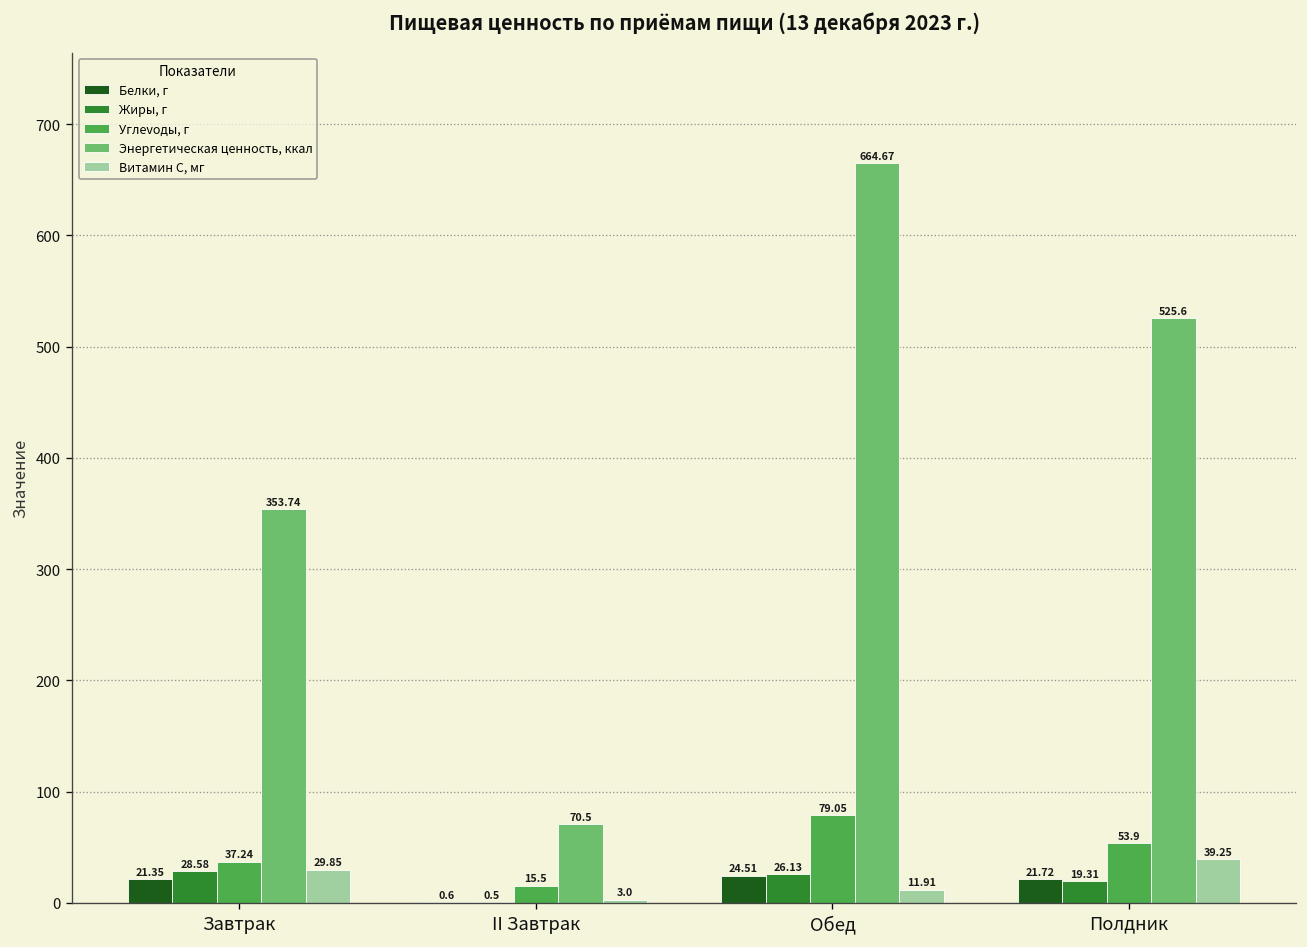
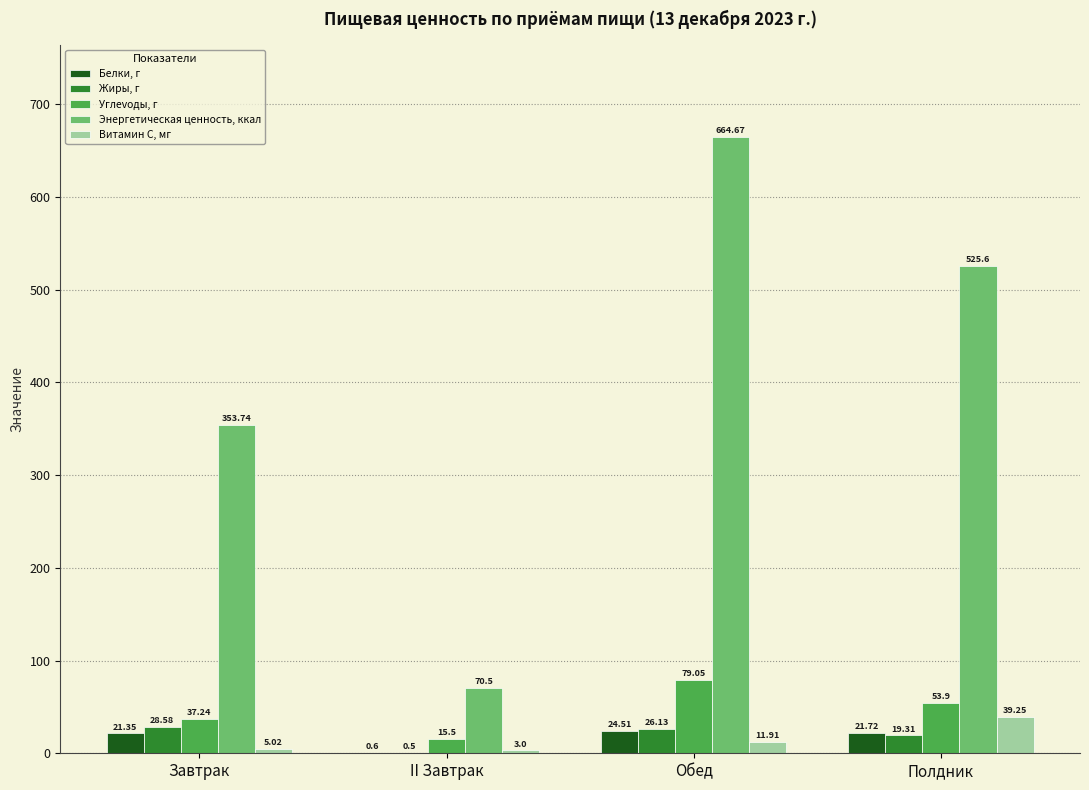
  {
    "Витамин С, мг": {
-     "Завтрак": 29.85,
+     "Завтрак": 5.02,
      "II Завтрак": 3.0,
      "Обед": 11.91,
      "Полдник": 39.25
    }
  }
